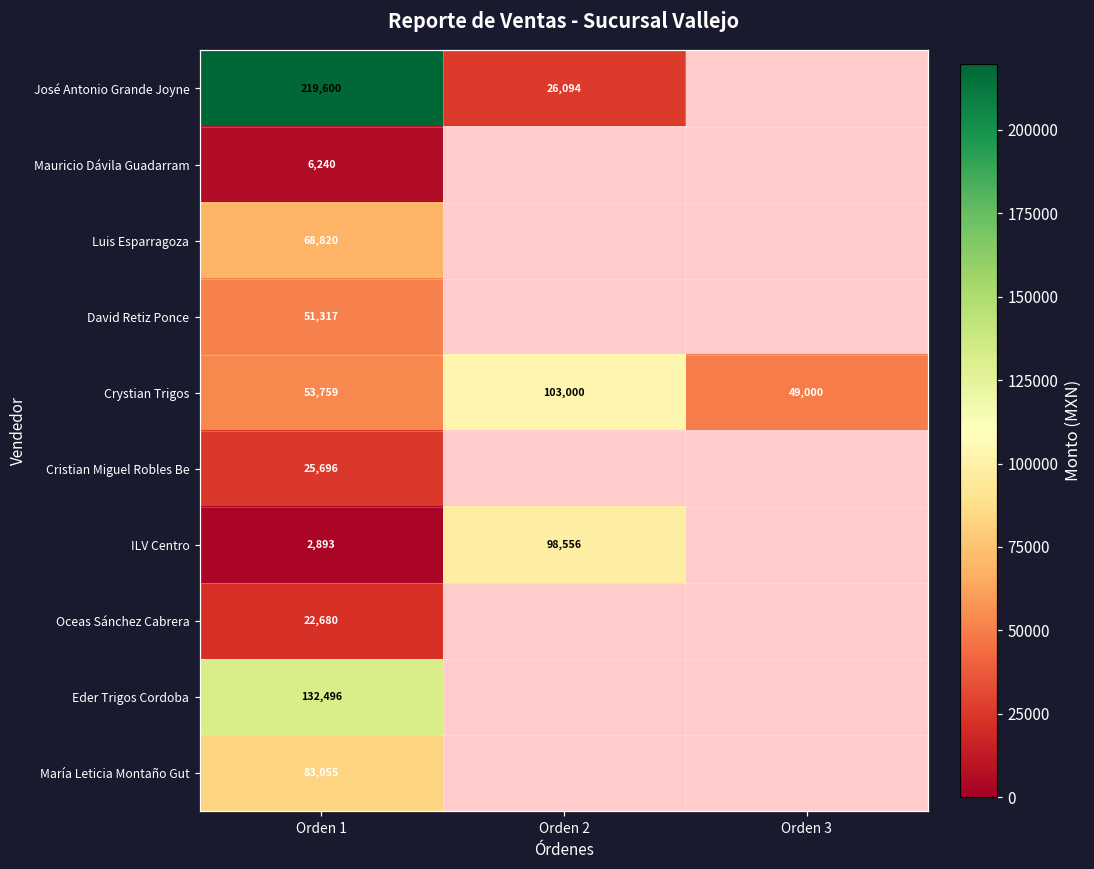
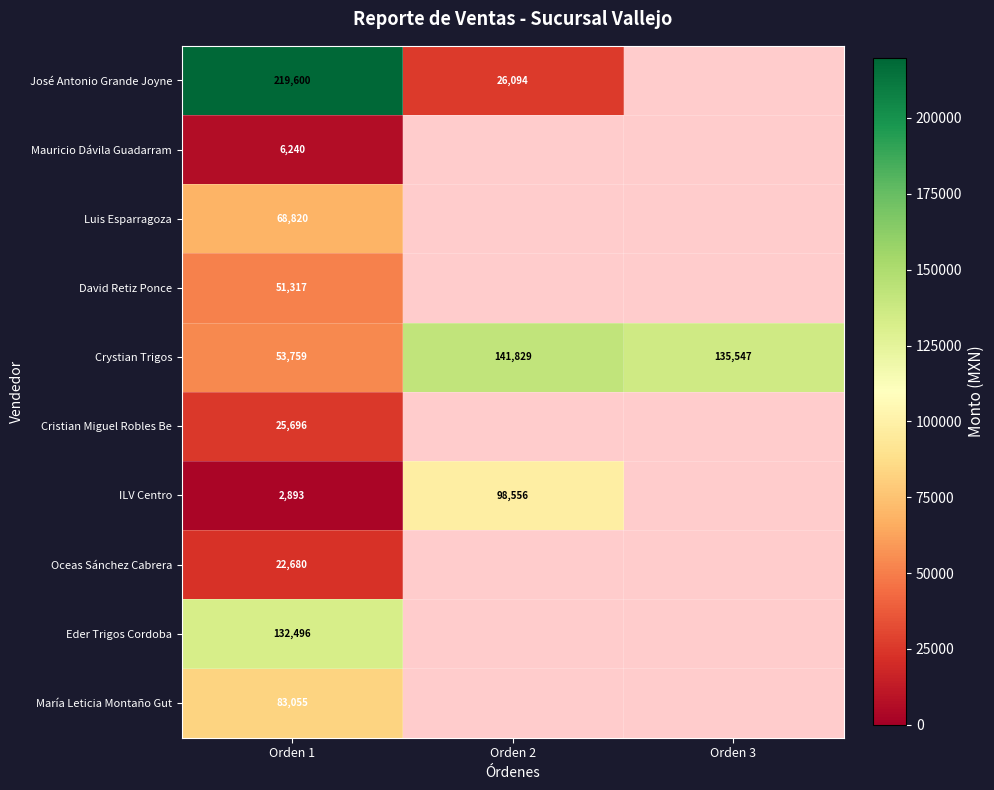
  {
    "José Antonio Grande Joyne": {
      "Orden 1": "219,600",
      "Orden 2": "26,094"
    },
    "Mauricio Dávila Guadarram": {
      "Orden 1": "6,240"
    },
    "Luis Esparragoza": {
      "Orden 1": "68,820"
    },
    "David Retiz Ponce": {
      "Orden 1": "51,317"
    },
    "Crystian Trigos": {
      "Orden 1": "53,759",
-     "Orden 2": "103,000",
-     "Orden 3": "49,000"
+     "Orden 2": "141,829",
+     "Orden 3": "135,547"
    },
    "Cristian Miguel Robles Be": {
      "Orden 1": "25,696"
    },
    "ILV Centro": {
      "Orden 1": "2,893",
      "Orden 2": "98,556"
    },
    "Oceas Sánchez Cabrera": {
      "Orden 1": "22,680"
    },
    "Eder Trigos Cordoba": {
      "Orden 1": "132,496"
    },
    "María Leticia Montaño Gut": {
      "Orden 1": "83,055"
    }
  }
